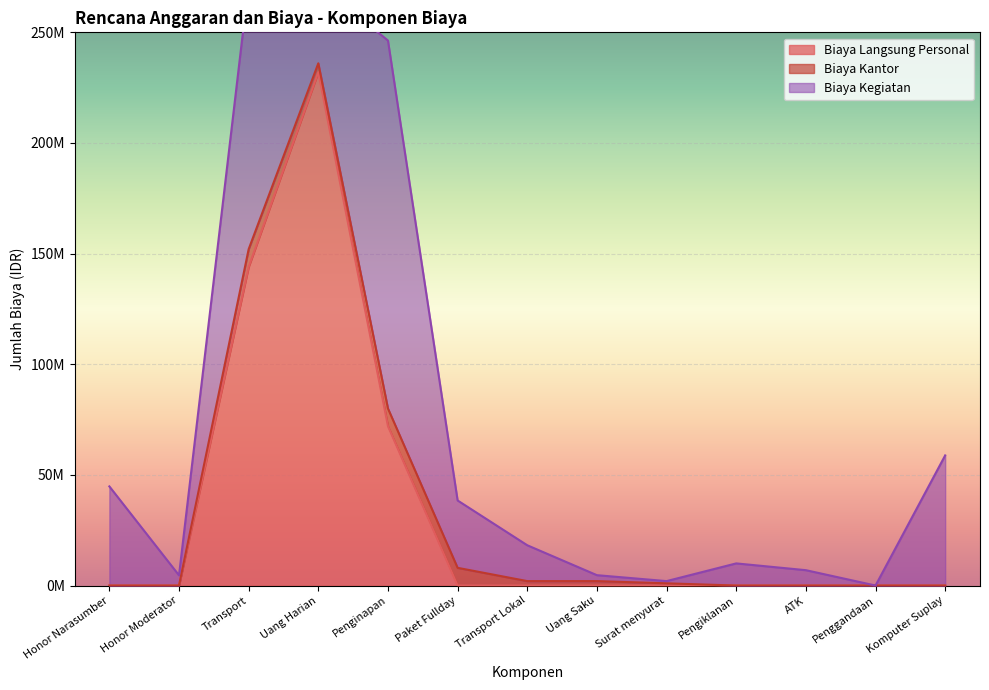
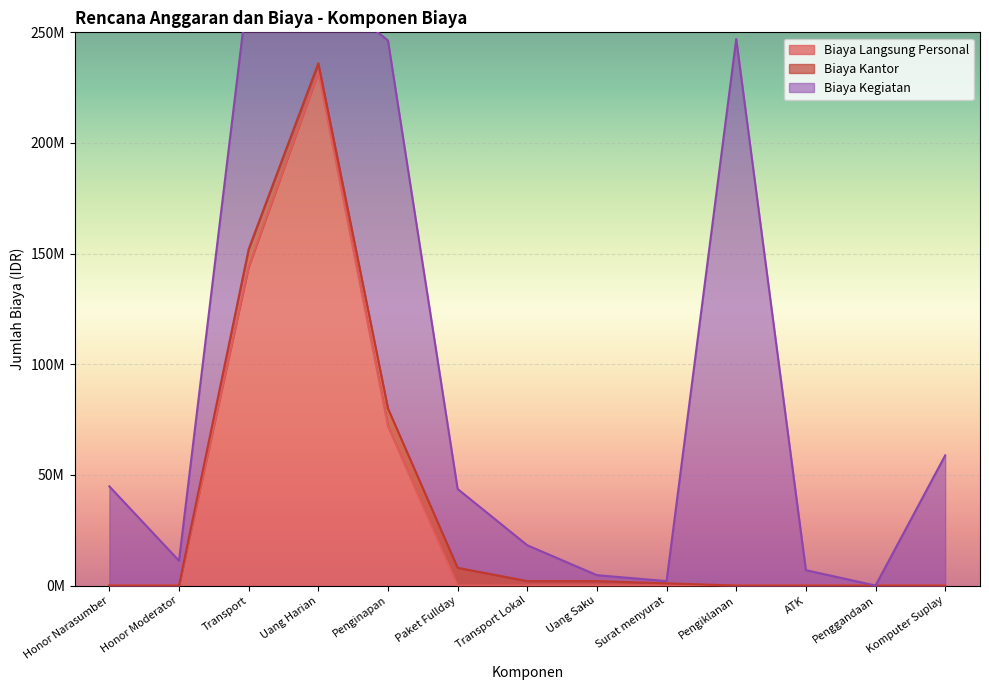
  {
    "Biaya Kegiatan": {
      "Honor Narasumber": 45000000,
-     "Honor Moderator": 5000000,
+     "Honor Moderator": 11000000,
      "Penginapan": 166000000,
-     "Paket Fullday": 30000000,
+     "Paket Fullday": 36000000,
      "Transport Lokal": 16000000,
      "Uang Saku": 3000000,
-     "Pengiklanan": 10000000,
+     "Pengiklanan": 247000000,
      "ATK": 7000000,
      "Komputer Suplay": 59000000
    }
  }
